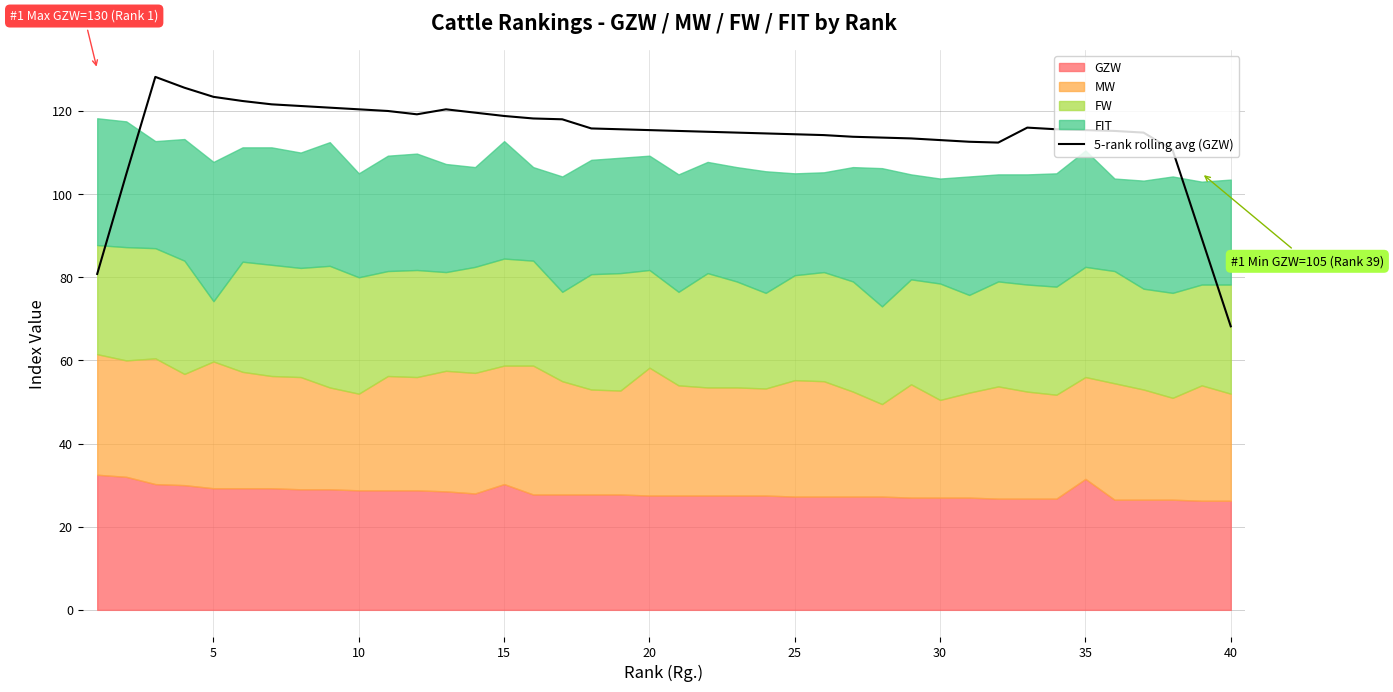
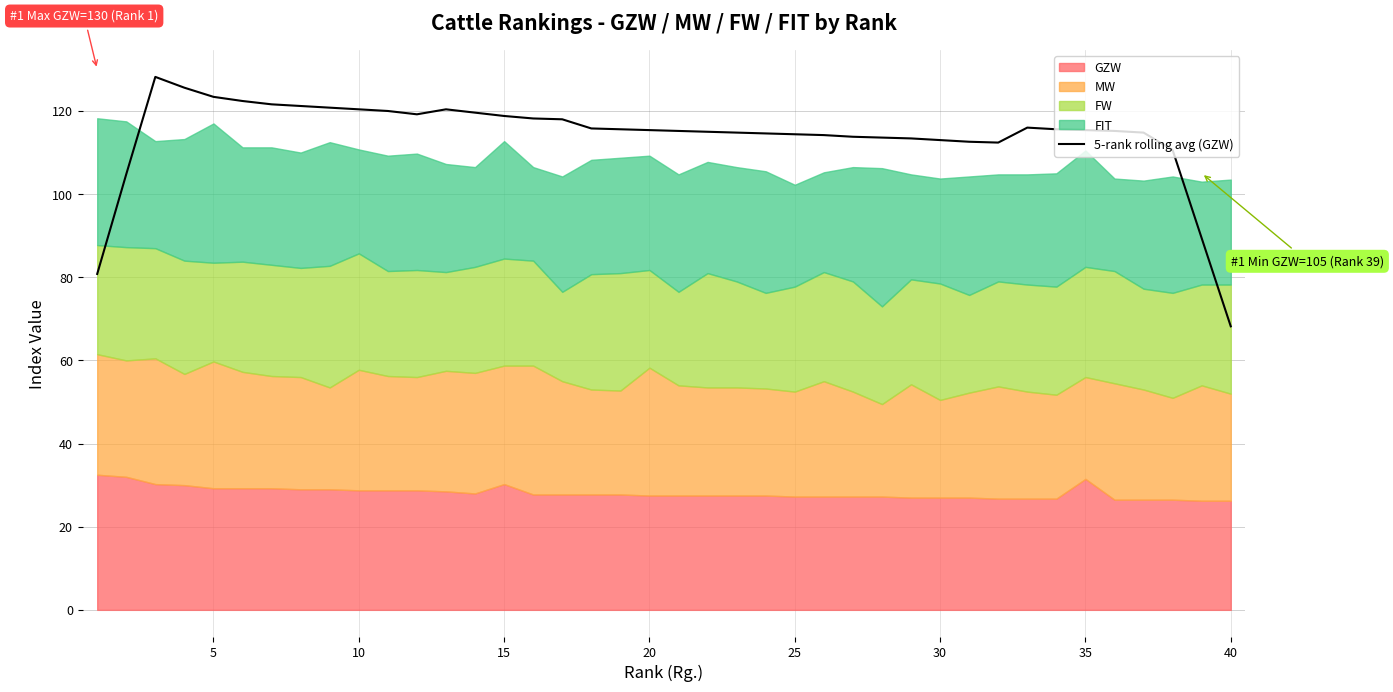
  {
    "5-rank rolling avg (GZW)": {
      "5": 123,
      "10": 120,
      "15": 119,
      "20": 115,
      "25": 114,
      "30": 113,
      "40": 68
    },
    "GZW": {
      "5": 29,
      "10": 29,
      "15": 30,
      "20": 28,
      "25": 27,
      "30": 27,
      "35": 32,
      "40": 26
    },
    "MW": {
      "5": 31,
-     "10": 23,
+     "10": 29,
      "15": 29,
      "20": 31,
-     "25": 28,
+     "25": 25,
      "30": 24,
      "35": 25,
      "40": 26
    },
    "FW": {
-     "5": 15,
+     "5": 24,
      "10": 28,
      "15": 26,
      "20": 24,
      "25": 25,
      "30": 28,
      "35": 27,
      "40": 26
    },
    "FIT": {
      "5": 34,
      "10": 25,
      "15": 28,
      "20": 28,
      "25": 25,
      "30": 25
    }
  }
